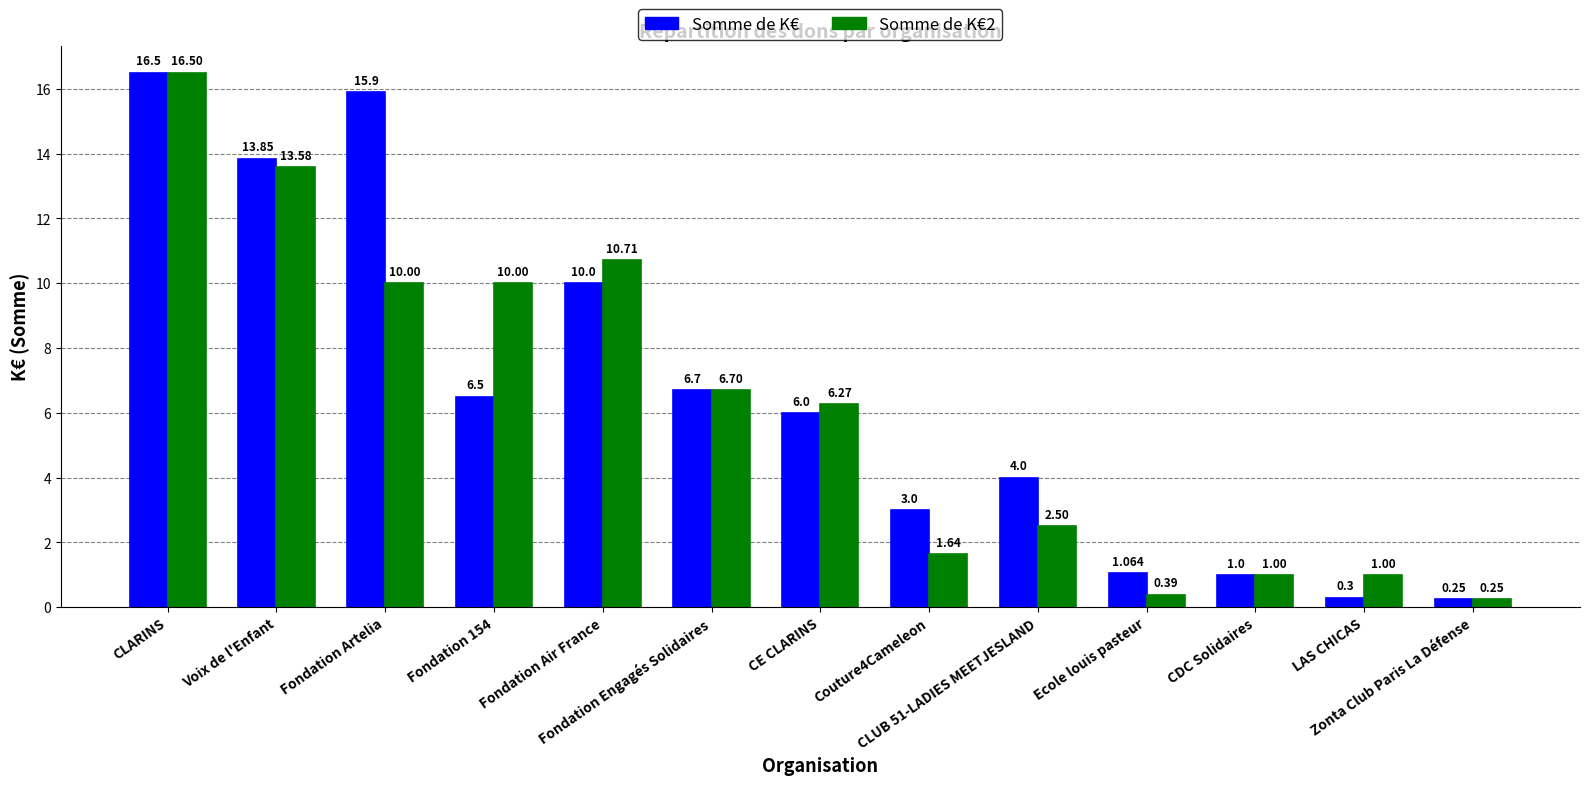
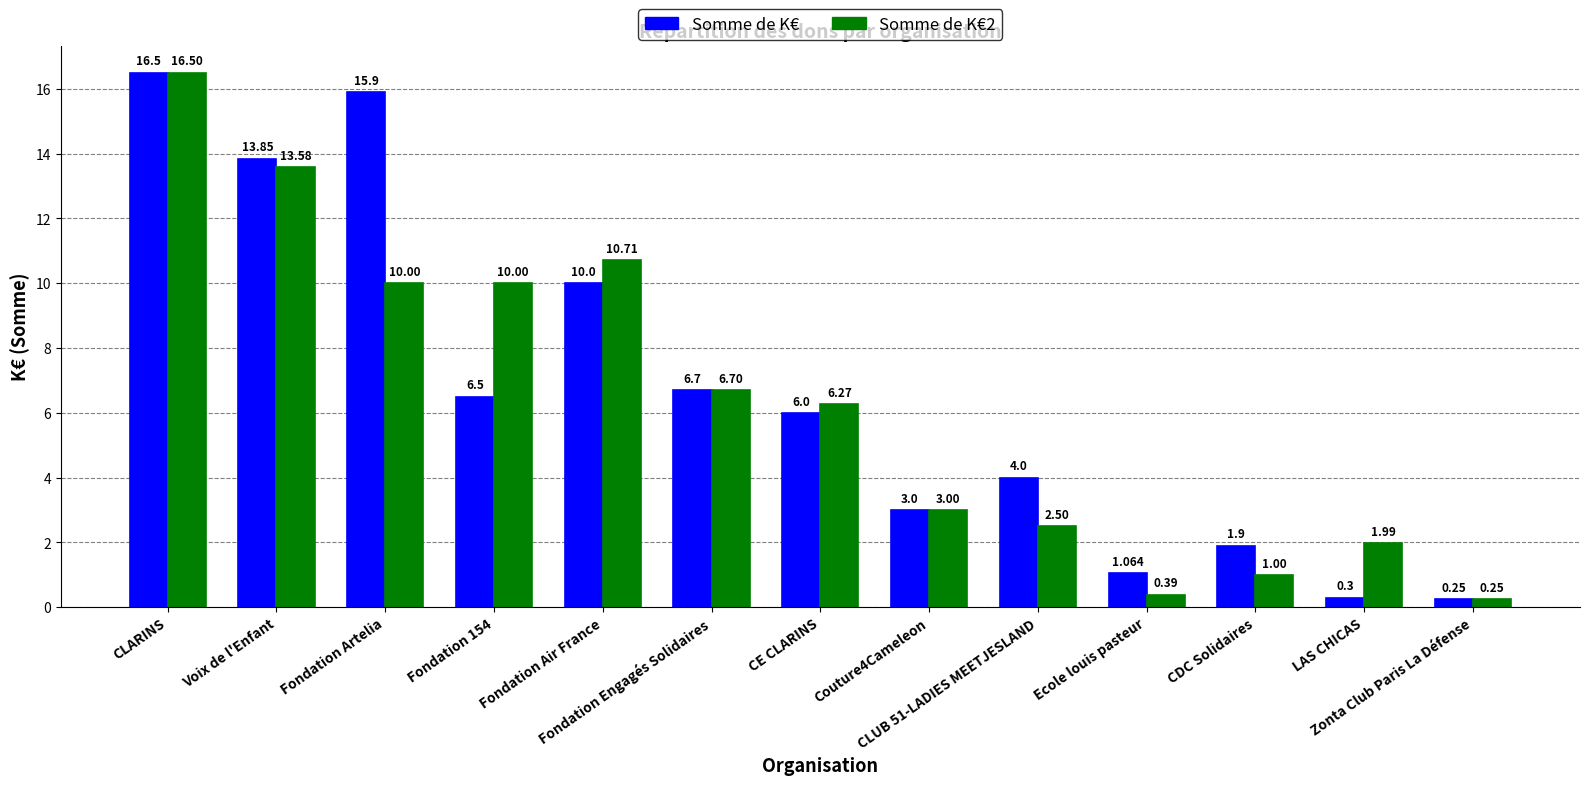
  {
    "Somme de K€": {
      "CLARINS": 16.5,
      "Voix de l'Enfant": 13.85,
      "Fondation Artelia": 15.9,
      "Fondation 154": 6.5,
      "Fondation Air France": 10.0,
      "Fondation Engagés Solidaires": 6.7,
      "CE CLARINS": 6.0,
      "Couture4Cameleon": 3.0,
      "CLUB 51-LADIES MEETJESLAND": 4.0,
      "Ecole louis pasteur": 1.064,
-     "CDC Solidaires": 1.0,
+     "CDC Solidaires": 1.9,
      "LAS CHICAS": 0.3,
      "Zonta Club Paris La Défense": 0.25
    },
    "Somme de K€2": {
      "CLARINS": 16.50,
      "Voix de l'Enfant": 13.58,
      "Fondation Artelia": 10.00,
      "Fondation 154": 10.00,
      "Fondation Air France": 10.71,
      "Fondation Engagés Solidaires": 6.70,
      "CE CLARINS": 6.27,
-     "Couture4Cameleon": 1.64,
+     "Couture4Cameleon": 3.00,
      "CLUB 51-LADIES MEETJESLAND": 2.50,
      "Ecole louis pasteur": 0.39,
      "CDC Solidaires": 1.00,
-     "LAS CHICAS": 1.00,
+     "LAS CHICAS": 1.99,
      "Zonta Club Paris La Défense": 0.25
    }
  }
